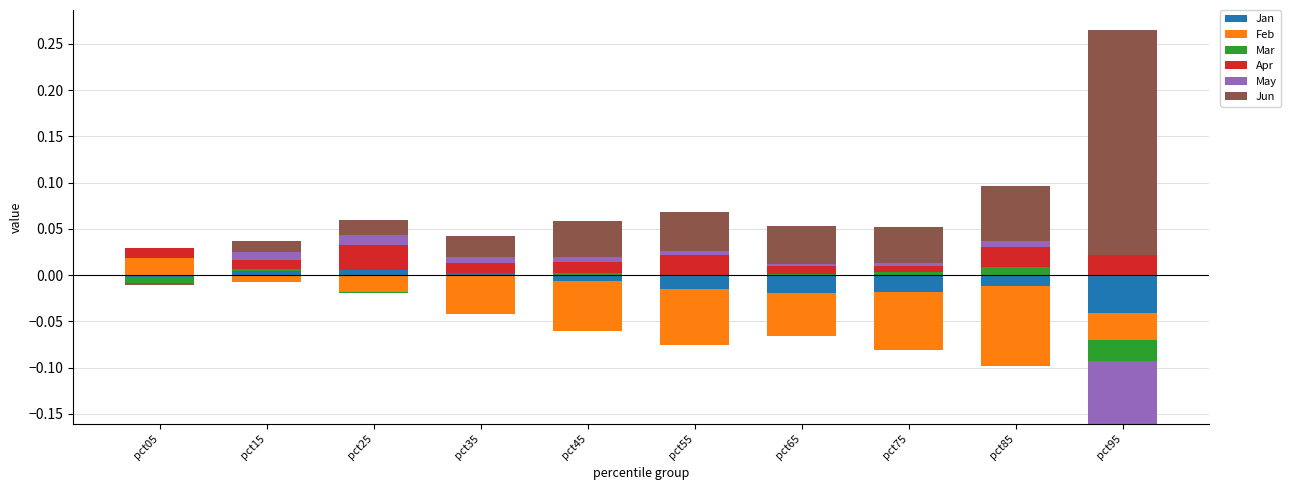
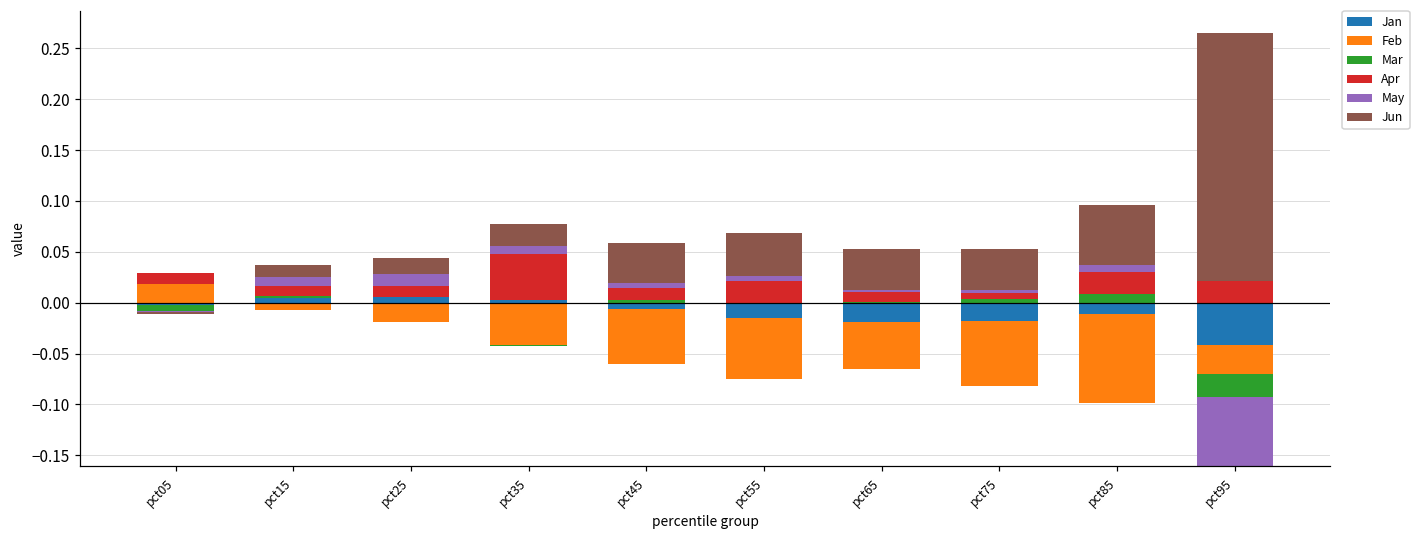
  {
    "Apr": {
      "pct05": 0.01,
      "pct15": 0.01,
-     "pct25": 0.03,
-     "pct35": 0.01,
+     "pct25": 0.01,
+     "pct35": 0.05,
      "pct45": 0.01,
      "pct55": 0.02,
      "pct65": 0.01,
      "pct75": 0.01,
      "pct85": 0.02,
      "pct95": 0.02
    }
  }
